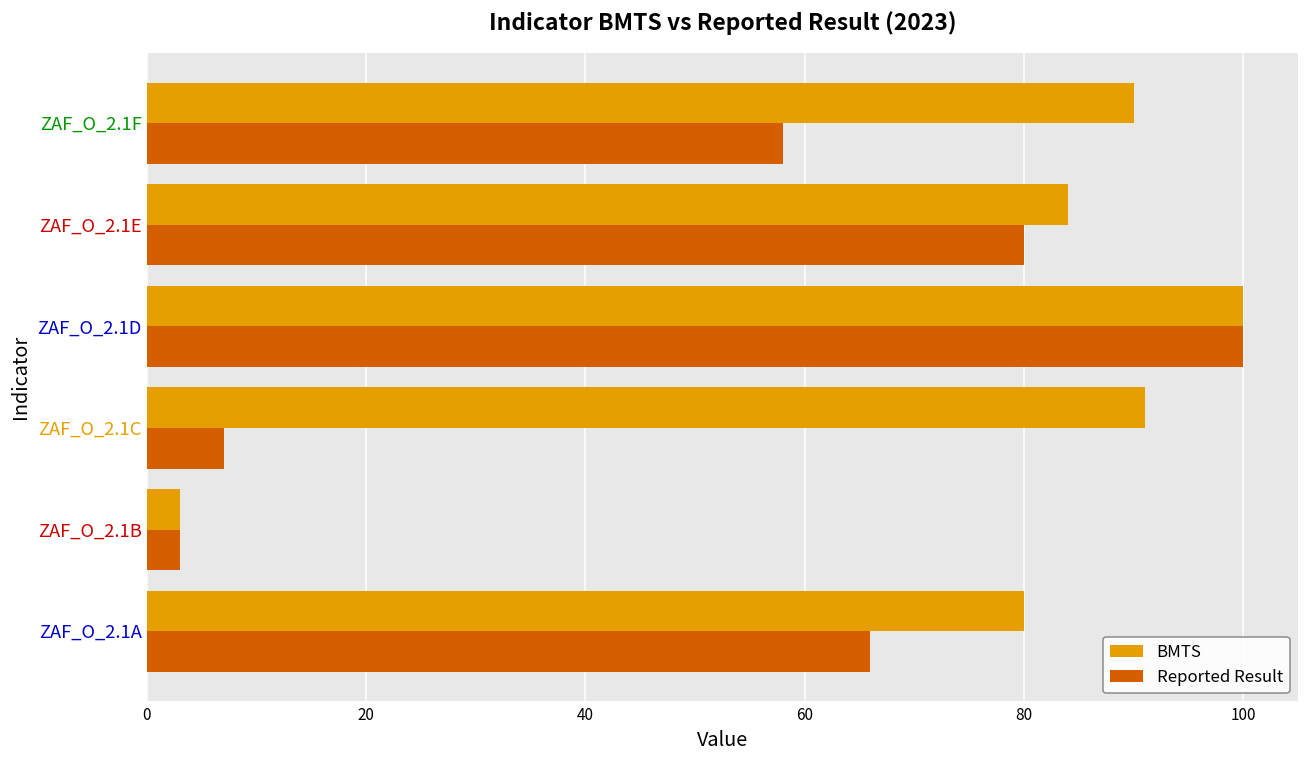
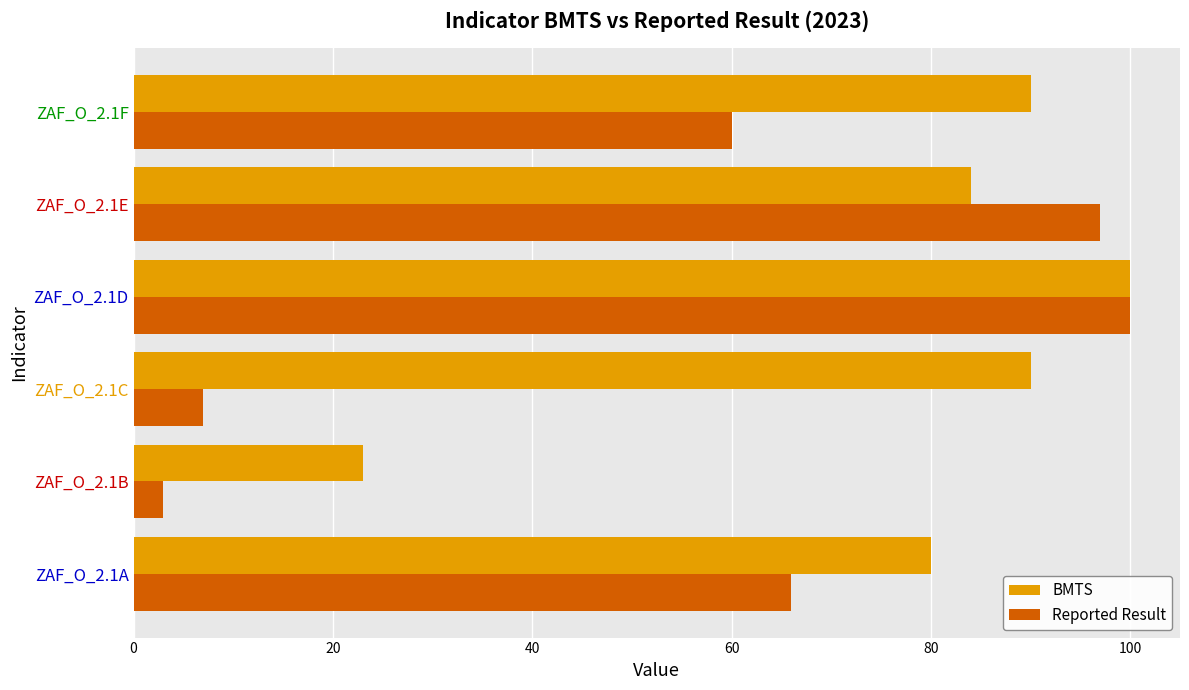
  {
    "BMTS": {
      "ZAF_O_2.1F": 90,
      "ZAF_O_2.1E": 84,
      "ZAF_O_2.1D": 100,
-     "ZAF_O_2.1C": 91,
-     "ZAF_O_2.1B": 3,
+     "ZAF_O_2.1C": 90,
+     "ZAF_O_2.1B": 23,
      "ZAF_O_2.1A": 80
    },
    "Reported Result": {
-     "ZAF_O_2.1F": 58,
-     "ZAF_O_2.1E": 80,
+     "ZAF_O_2.1F": 60,
+     "ZAF_O_2.1E": 97,
      "ZAF_O_2.1D": 100,
      "ZAF_O_2.1C": 7,
      "ZAF_O_2.1B": 3,
      "ZAF_O_2.1A": 66
    }
  }
